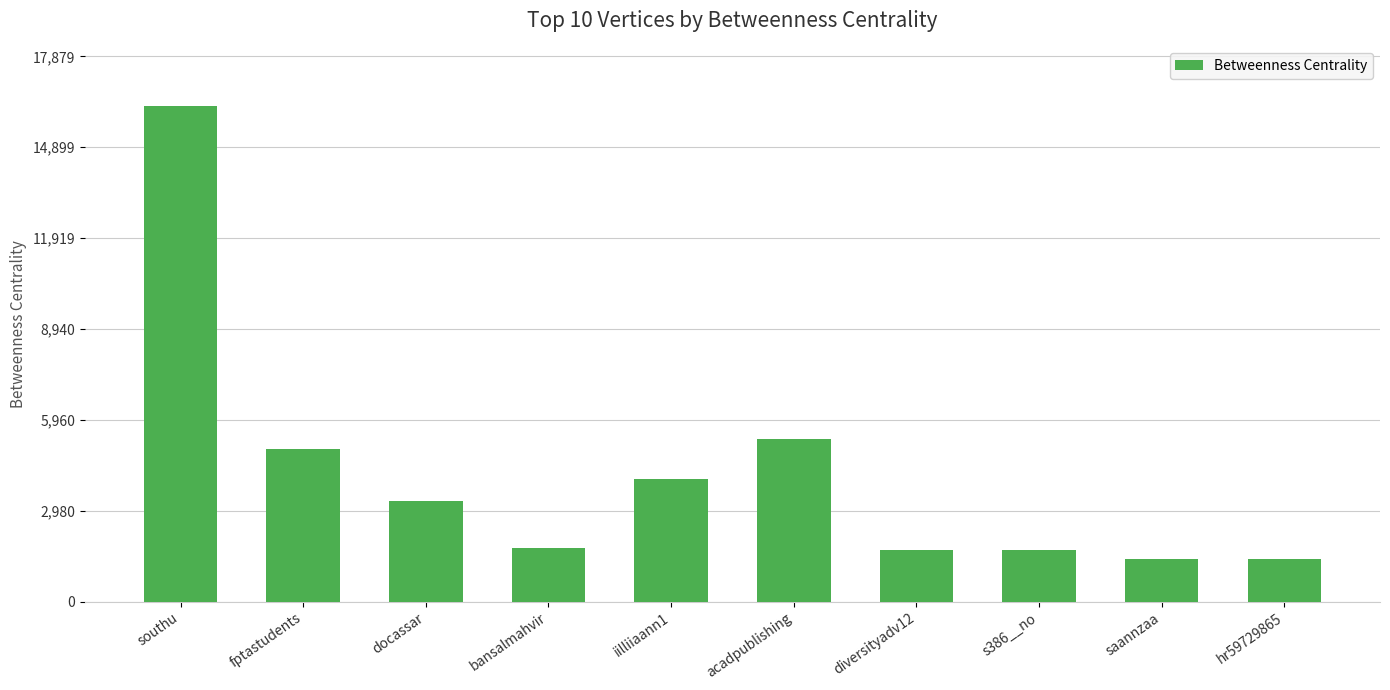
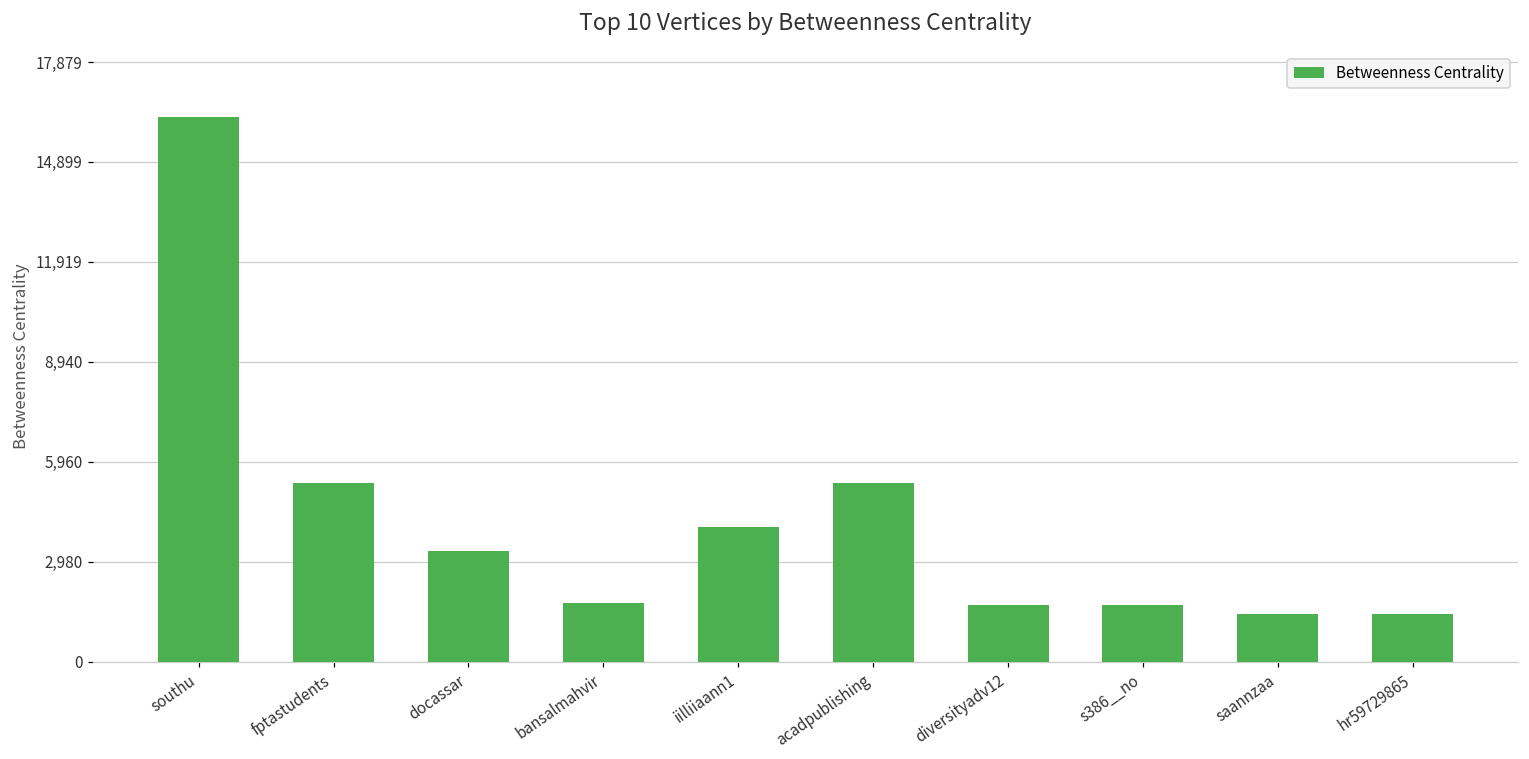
  {
    "southu": "16,300",
-   "fptastudents": "5,000",
+   "fptastudents": "5,300",
    "docassar": "3,300",
    "bansalmahvir": "1,800",
    "iilliiaann1": "4,000",
    "acadpublishing": "5,300",
    "diversityadv12": "1,700",
    "s386__no": "1,700",
    "saannzaa": "1,400",
    "hr59729865": "1,400"
  }
